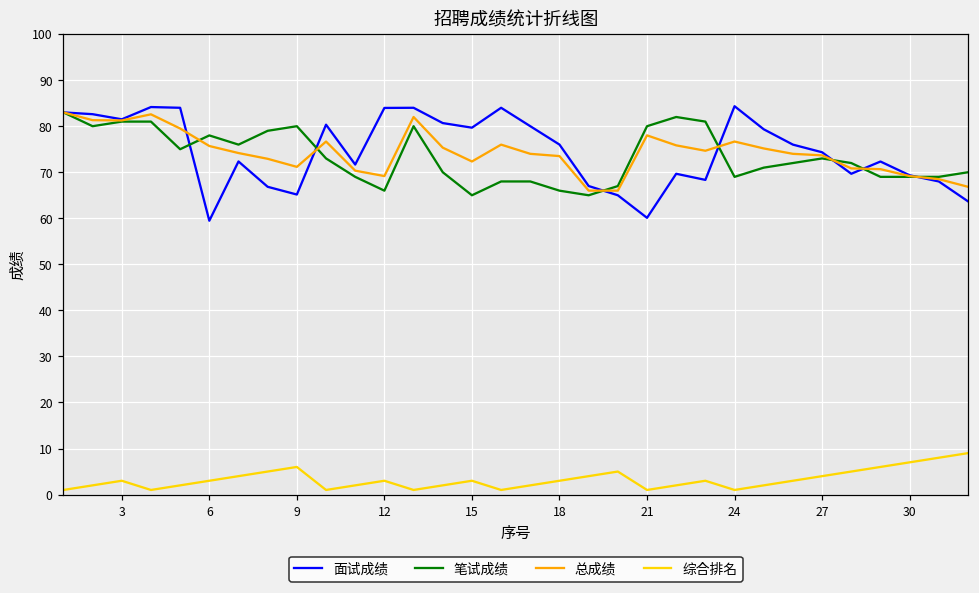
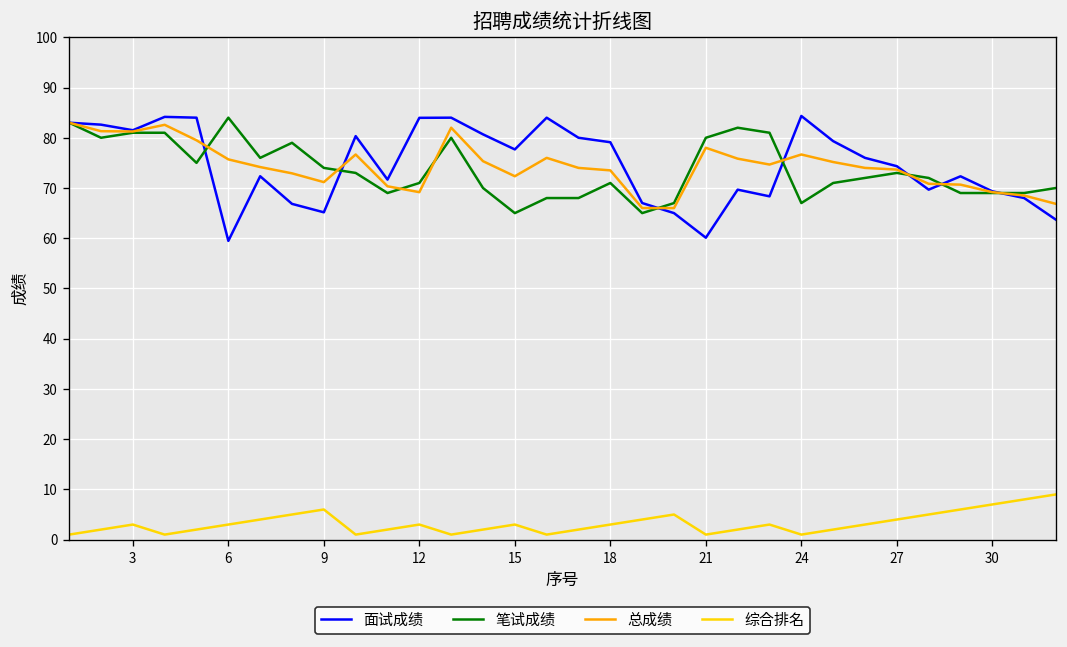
  {
    "面试成绩": {
      "6": 59,
      "9": 65,
      "12": 84,
-     "15": 80,
-     "18": 76,
+     "15": 78,
+     "18": 79,
      "21": 60,
      "24": 84,
      "27": 74
    },
    "笔试成绩": {
-     "6": 78,
-     "9": 80,
-     "12": 66,
+     "6": 84,
+     "9": 74,
+     "12": 71,
      "15": 65,
-     "18": 66,
+     "18": 71,
      "21": 80,
-     "24": 69,
+     "24": 67,
      "27": 73
    }
  }
